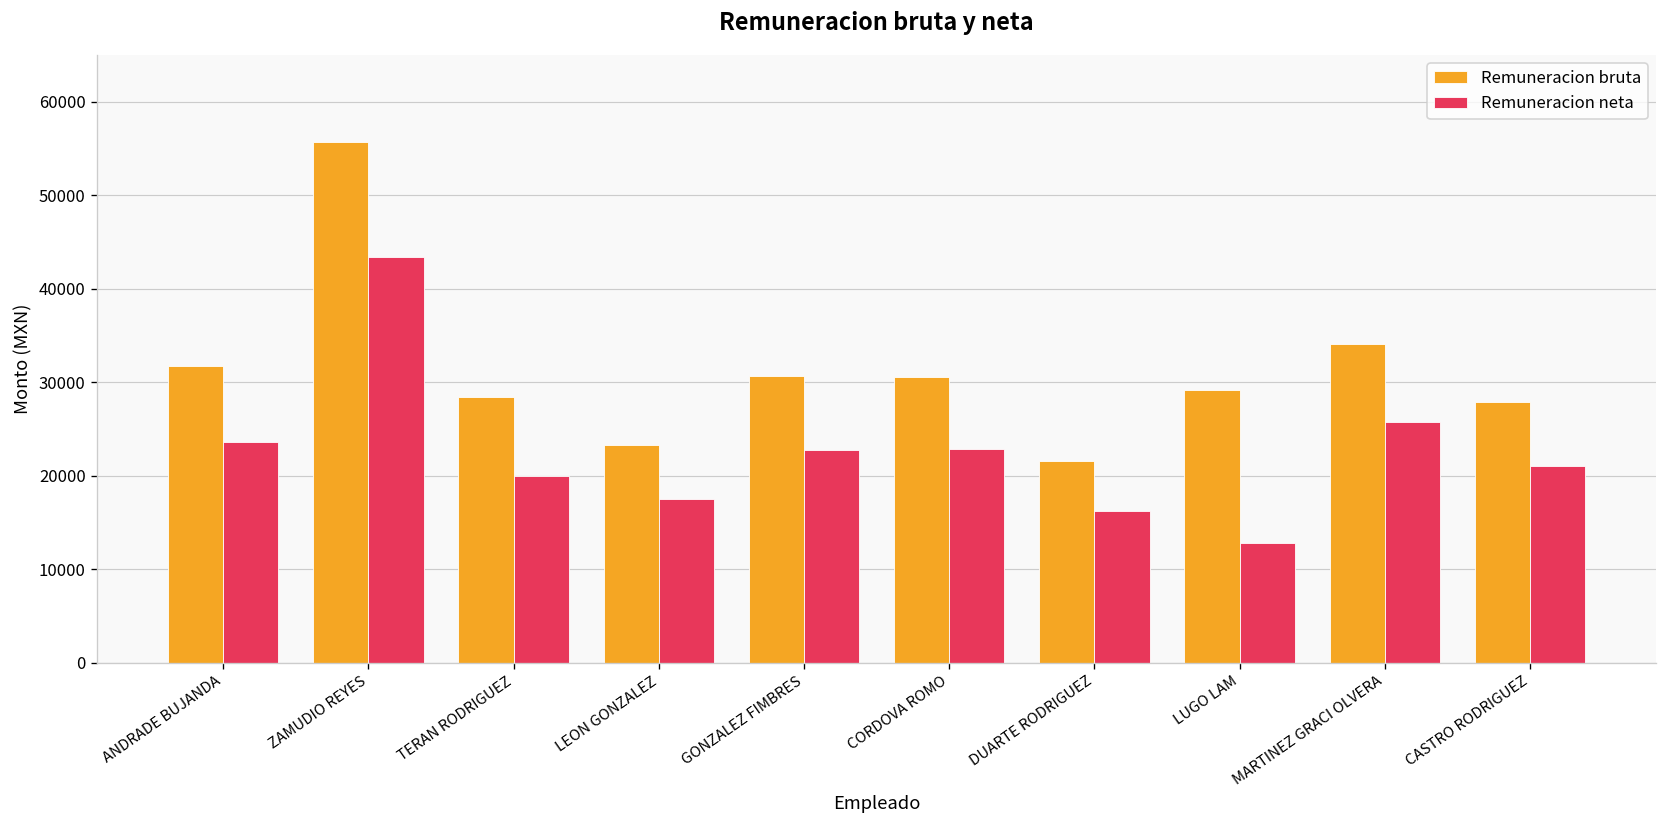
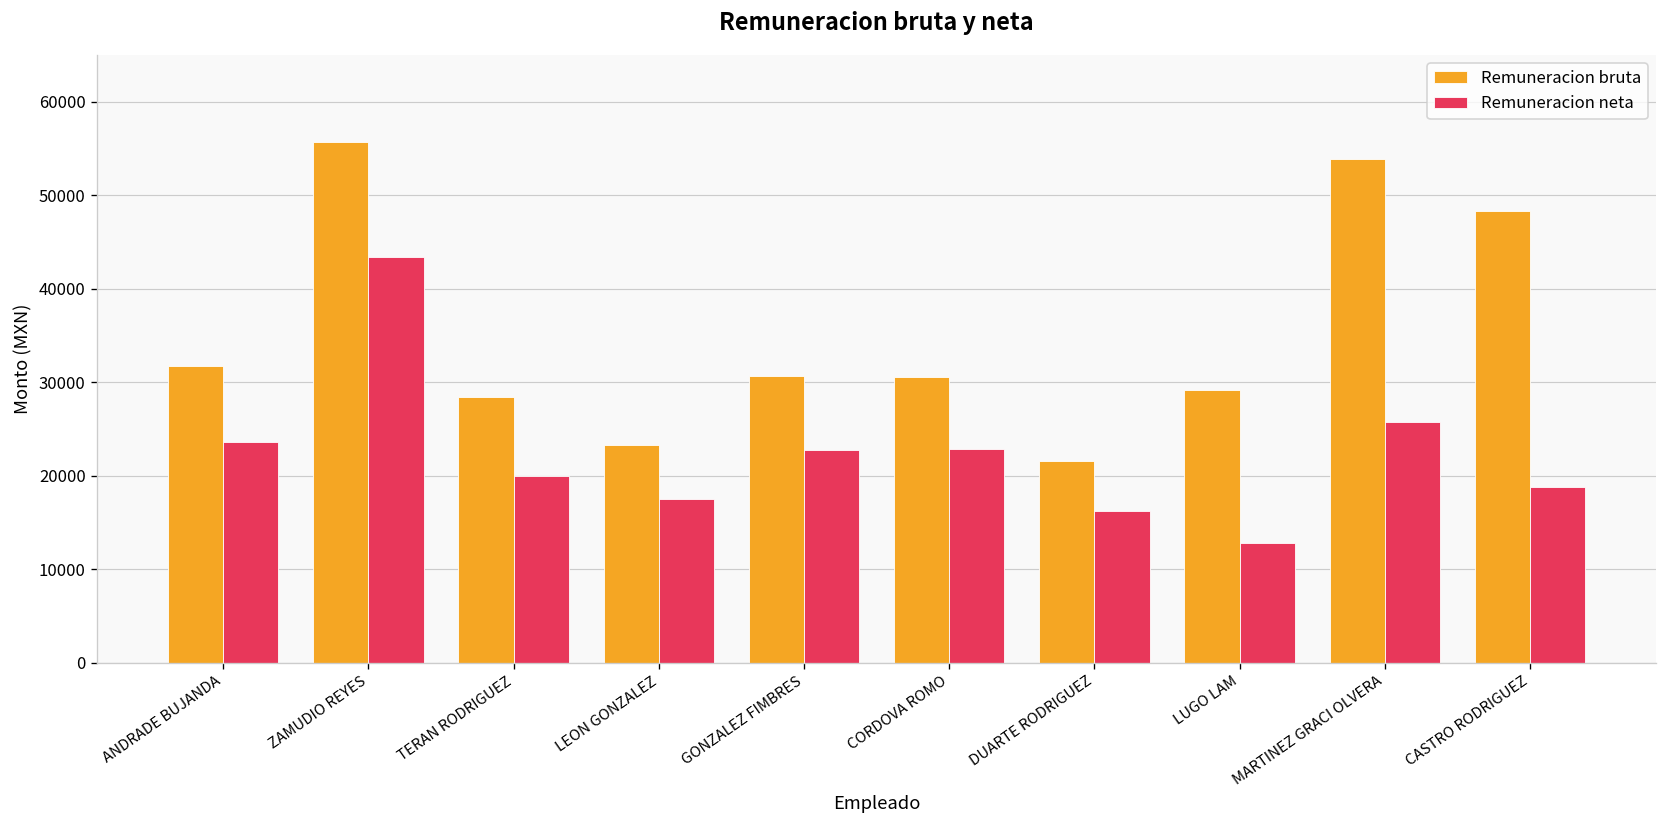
  {
    "Remuneracion bruta": {
      "ANDRADE BUJANDA": 32000,
      "ZAMUDIO REYES": 56000,
      "TERAN RODRIGUEZ": 28000,
      "LEON GONZALEZ": 23000,
      "GONZALEZ FIMBRES": 31000,
      "CORDOVA ROMO": 31000,
      "DUARTE RODRIGUEZ": 22000,
      "LUGO LAM": 29000,
-     "MARTINEZ GRACI OLVERA": 34000,
-     "CASTRO RODRIGUEZ": 28000
+     "MARTINEZ GRACI OLVERA": 54000,
+     "CASTRO RODRIGUEZ": 48000
    },
    "Remuneracion neta": {
      "ANDRADE BUJANDA": 24000,
      "ZAMUDIO REYES": 43000,
      "TERAN RODRIGUEZ": 20000,
      "LEON GONZALEZ": 18000,
      "GONZALEZ FIMBRES": 23000,
      "CORDOVA ROMO": 23000,
      "DUARTE RODRIGUEZ": 16000,
      "LUGO LAM": 13000,
      "MARTINEZ GRACI OLVERA": 26000,
-     "CASTRO RODRIGUEZ": 21000
+     "CASTRO RODRIGUEZ": 19000
    }
  }
